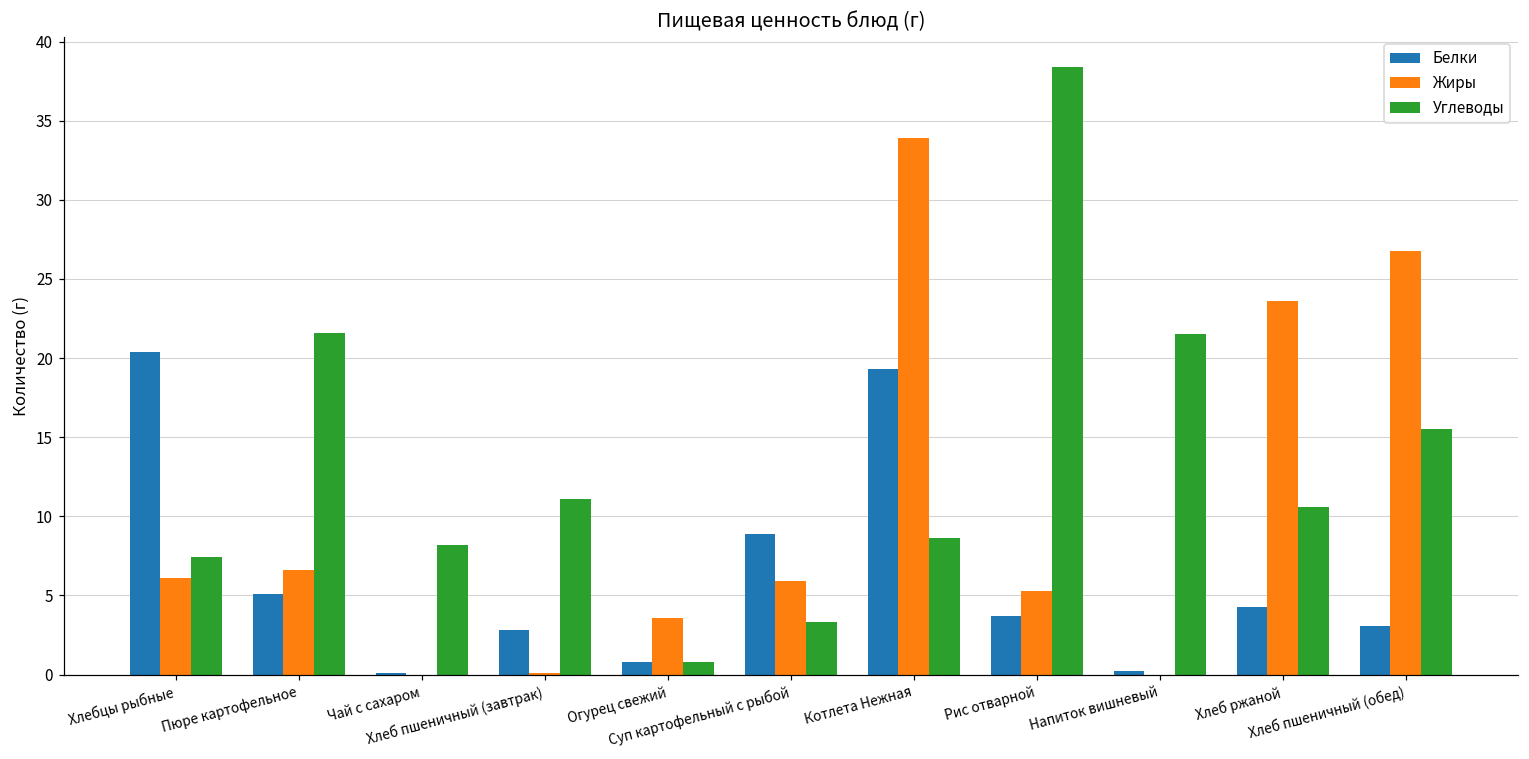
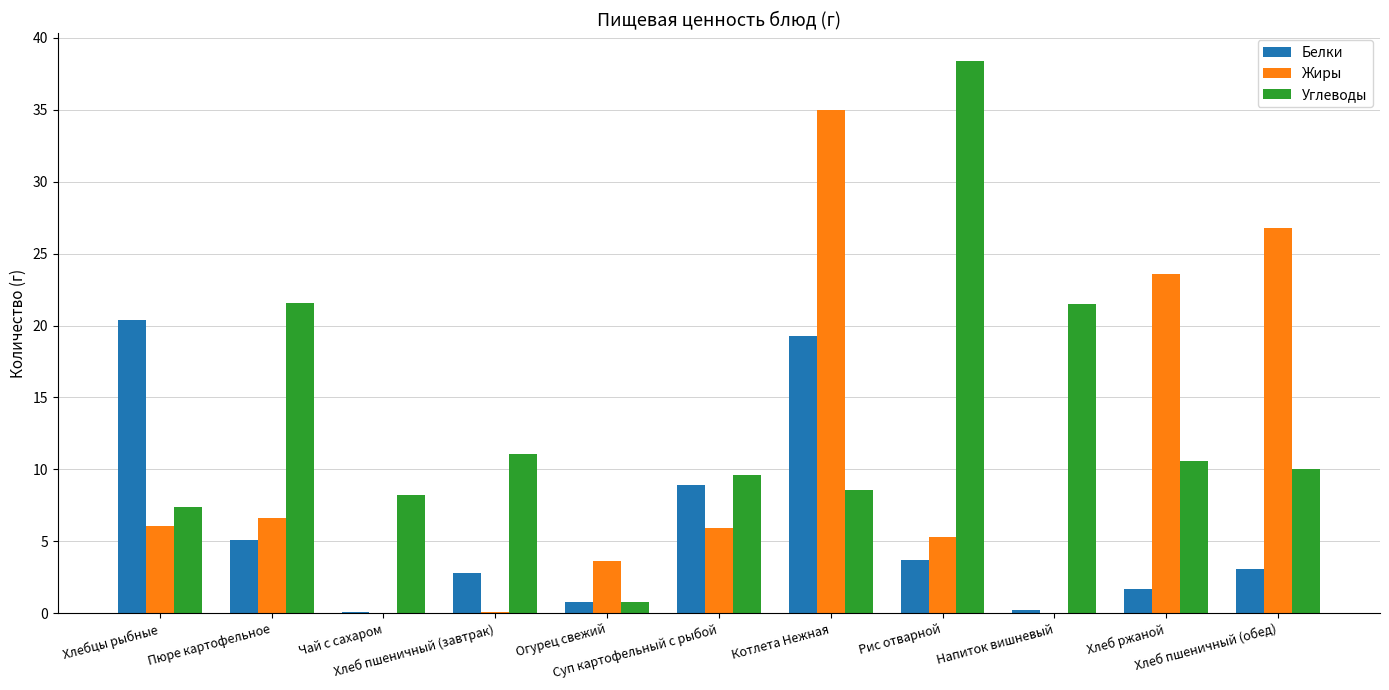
  {
    "Белки": {
      "Хлебцы рыбные": 20.4,
      "Пюре картофельное": 5.1,
      "Хлеб пшеничный (завтрак)": 2.8,
      "Огурец свежий": 0.8,
      "Суп картофельный с рыбой": 8.9,
      "Котлета Нежная": 19.3,
      "Рис отварной": 3.7,
      "Напиток вишневый": 0.2,
-     "Хлеб ржаной": 4.3,
+     "Хлеб ржаной": 1.7,
      "Хлеб пшеничный (обед)": 3.1
    },
    "Жиры": {
      "Хлебцы рыбные": 6.1,
      "Пюре картофельное": 6.6,
      "Чай с сахаром": 0.0,
      "Огурец свежий": 3.6,
      "Суп картофельный с рыбой": 5.9,
-     "Котлета Нежная": 33.9,
+     "Котлета Нежная": 35.0,
      "Рис отварной": 5.3,
      "Напиток вишневый": 0.0,
      "Хлеб ржаной": 23.6,
      "Хлеб пшеничный (обед)": 26.8
    },
    "Углеводы": {
      "Хлебцы рыбные": 7.4,
      "Пюре картофельное": 21.6,
      "Чай с сахаром": 8.2,
      "Хлеб пшеничный (завтрак)": 11.1,
      "Огурец свежий": 0.8,
-     "Суп картофельный с рыбой": 3.3,
+     "Суп картофельный с рыбой": 9.6,
      "Котлета Нежная": 8.6,
      "Рис отварной": 38.4,
      "Напиток вишневый": 21.5,
      "Хлеб ржаной": 10.6,
-     "Хлеб пшеничный (обед)": 15.5
+     "Хлеб пшеничный (обед)": 10.0
    }
  }
